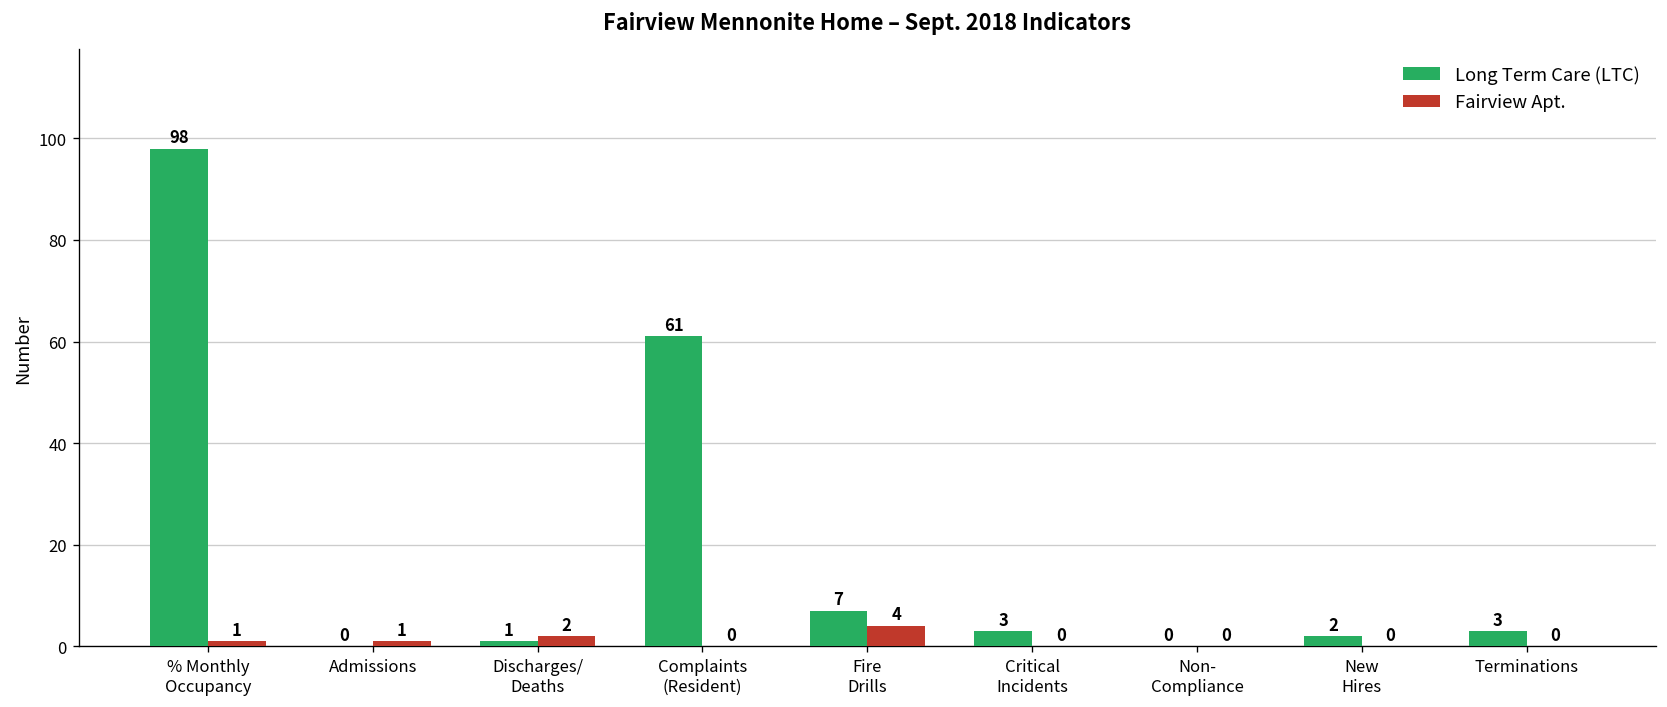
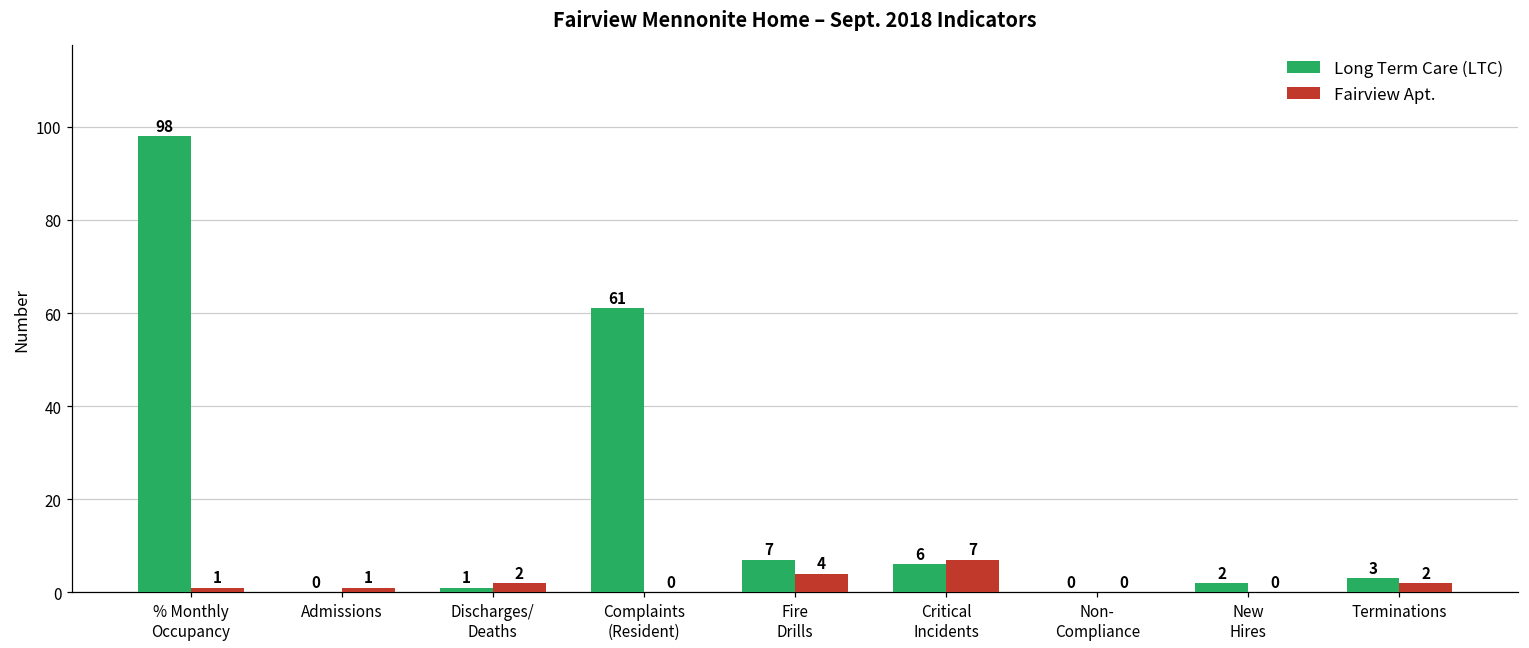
  {
    "Long Term Care (LTC)": {
      "% Monthly Occupancy": 98,
      "Admissions": 0,
      "Discharges/ Deaths": 1,
      "Complaints (Resident)": 61,
      "Fire Drills": 7,
-     "Critical Incidents": 3,
+     "Critical Incidents": 6,
      "Non- Compliance": 0,
      "New Hires": 2,
      "Terminations": 3
    },
    "Fairview Apt.": {
      "% Monthly Occupancy": 1,
      "Admissions": 1,
      "Discharges/ Deaths": 2,
      "Complaints (Resident)": 0,
      "Fire Drills": 4,
-     "Critical Incidents": 0,
+     "Critical Incidents": 7,
      "Non- Compliance": 0,
      "New Hires": 0,
-     "Terminations": 0
+     "Terminations": 2
    }
  }
